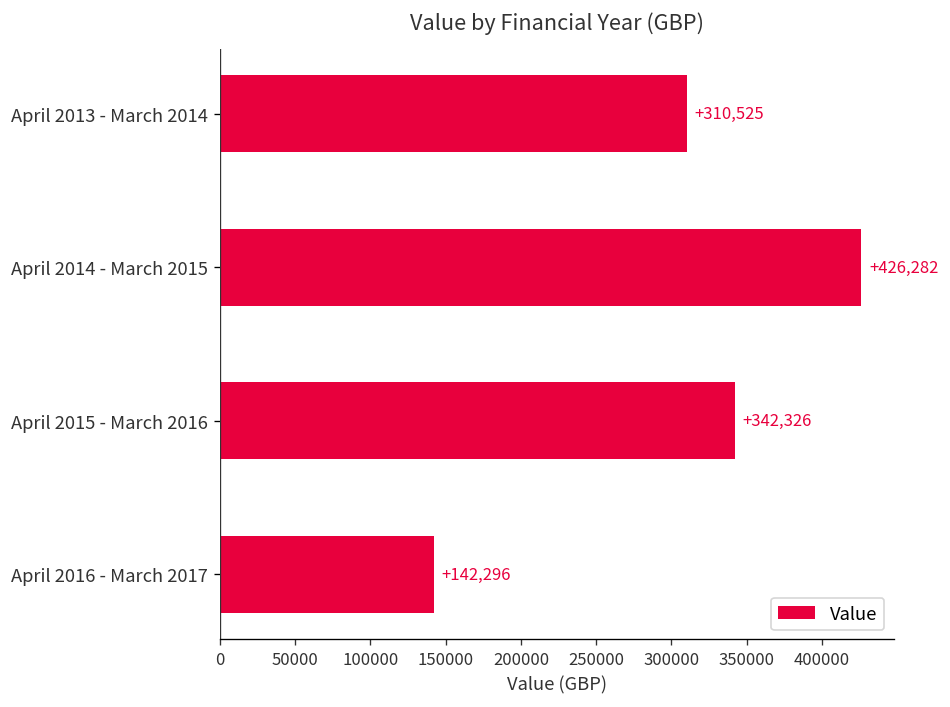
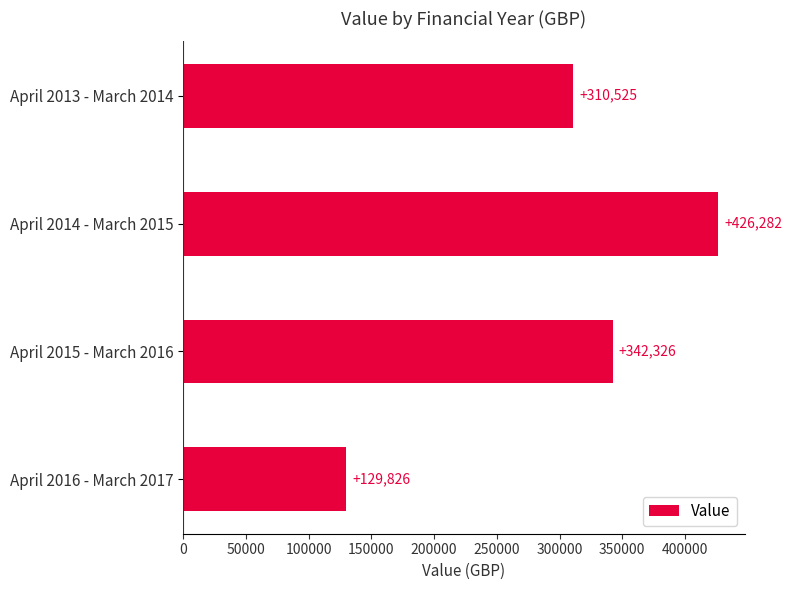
  {
    "April 2013 - March 2014": "+310,525",
    "April 2014 - March 2015": "+426,282",
    "April 2015 - March 2016": "+342,326",
-   "April 2016 - March 2017": "+142,296"
+   "April 2016 - March 2017": "+129,826"
  }
